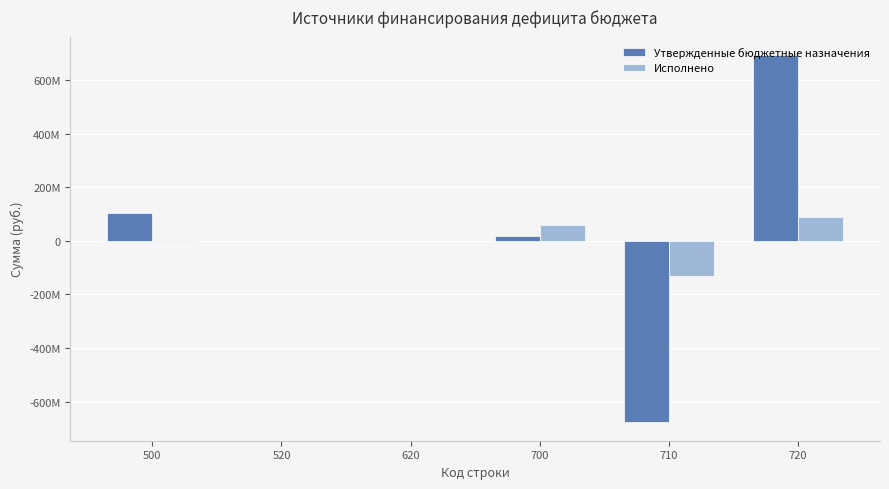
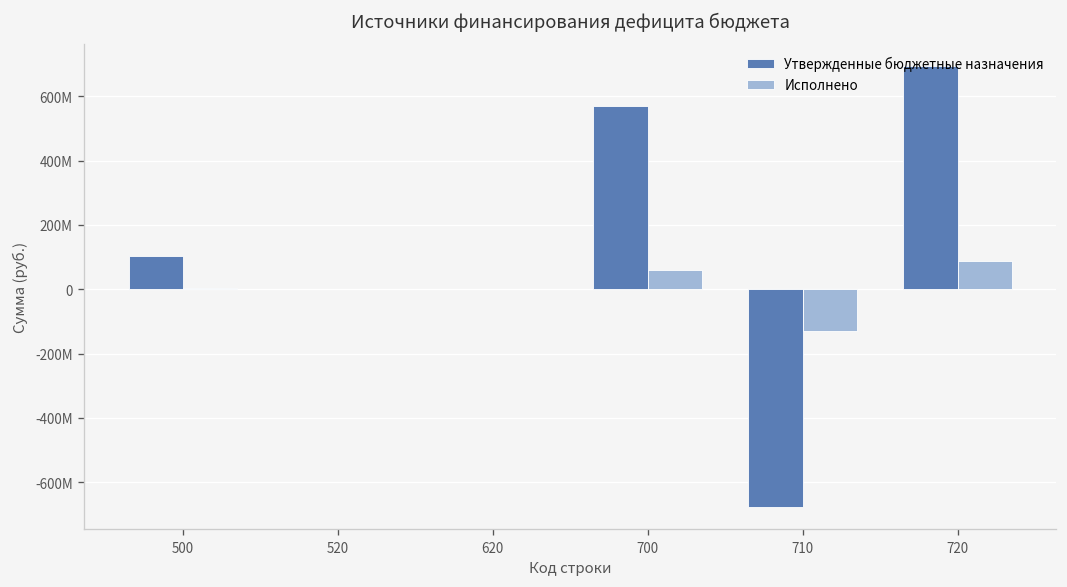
  {
    "Утвержденные бюджетные назначения": {
      "500": 100000000,
      "520": 0,
      "620": 0,
-     "700": 20000000,
+     "700": 570000000,
      "710": -680000000,
      "720": 690000000
    },
    "Исполнено": {
      "520": 0,
      "620": 0,
      "700": 60000000,
      "710": -130000000,
      "720": 90000000
    }
  }
